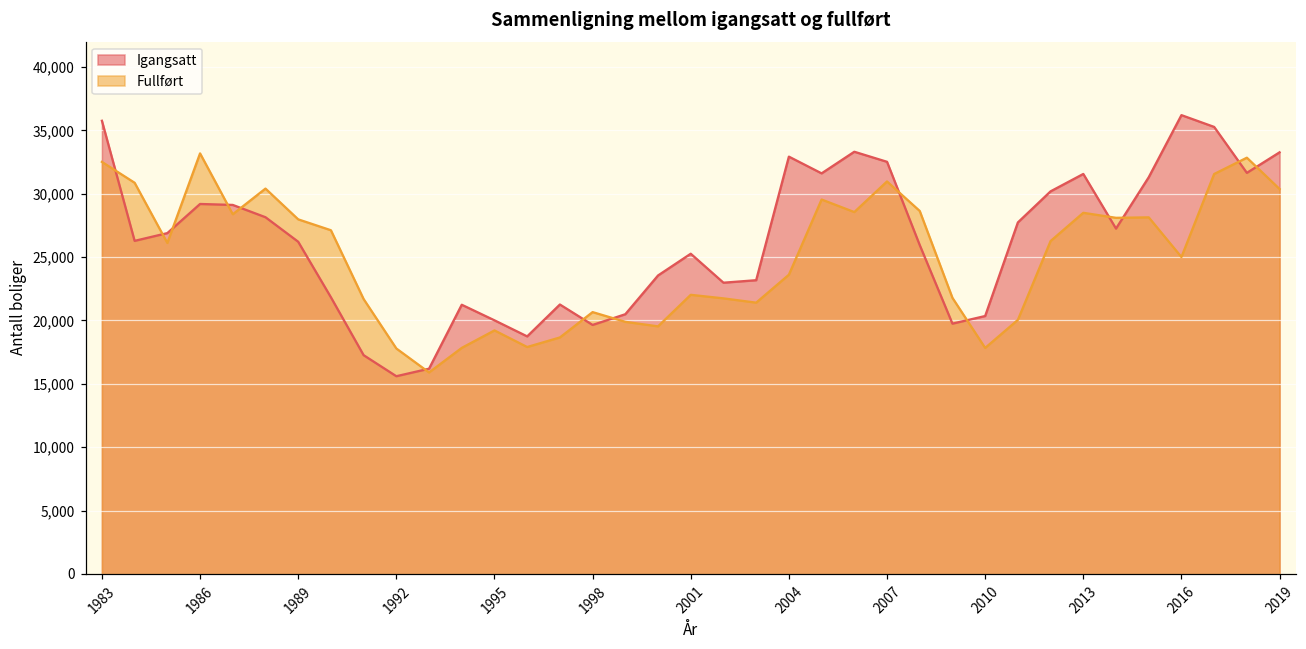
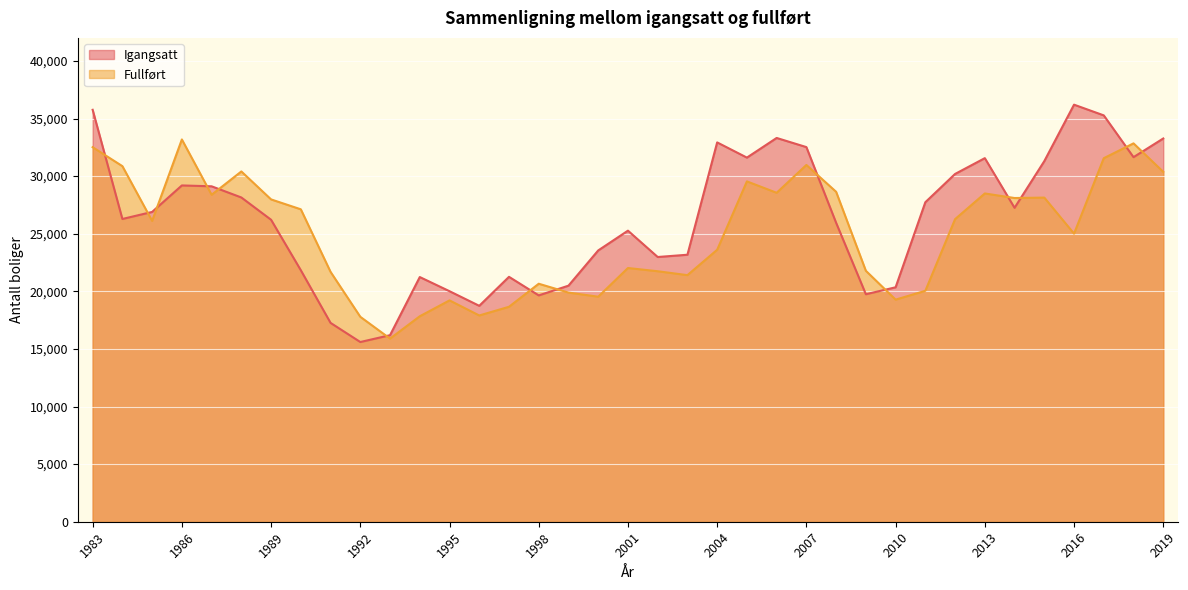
  {
    "Igangsatt": {
      "1983": "35,800",
      "1986": "29,200",
      "1989": "26,200",
      "1992": "15,600",
      "1995": "20,000",
      "1998": "19,600",
      "2001": "25,300",
      "2004": "32,900",
      "2007": "32,500",
      "2010": "20,400",
      "2013": "31,600",
      "2016": "36,200",
      "2019": "33,300"
    },
    "Fullført": {
      "1983": "32,500",
      "1986": "33,200",
      "1989": "28,000",
      "1992": "17,800",
      "1995": "19,200",
      "1998": "20,700",
      "2001": "22,000",
      "2004": "23,600",
      "2007": "31,000",
-     "2010": "17,800",
+     "2010": "19,300",
      "2013": "28,500",
      "2016": "25,000",
      "2019": "30,400"
    }
  }
